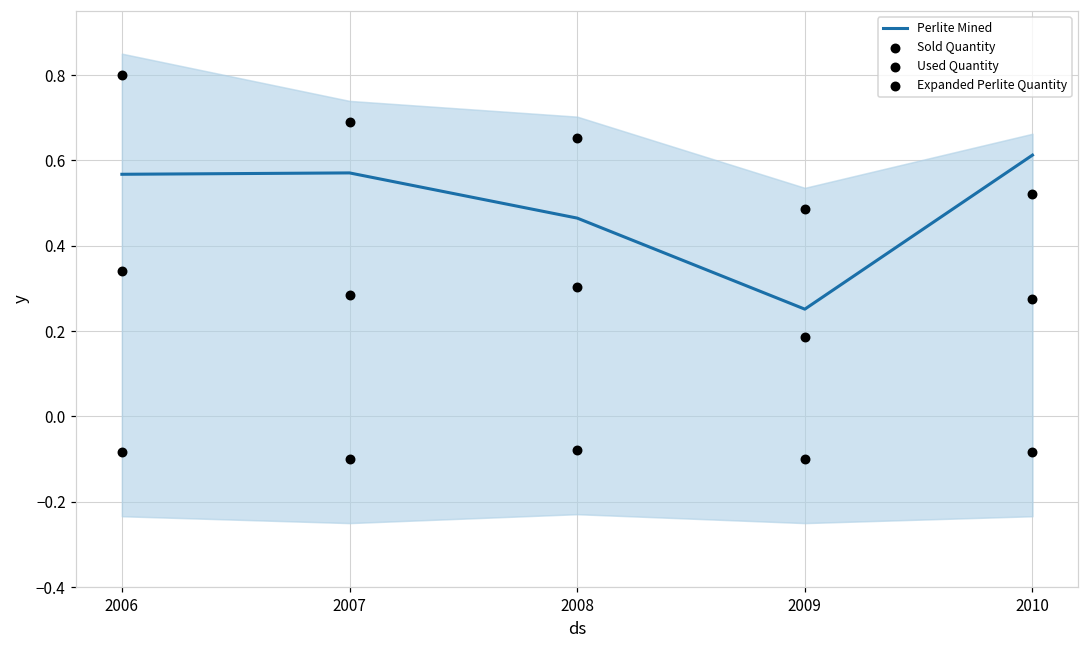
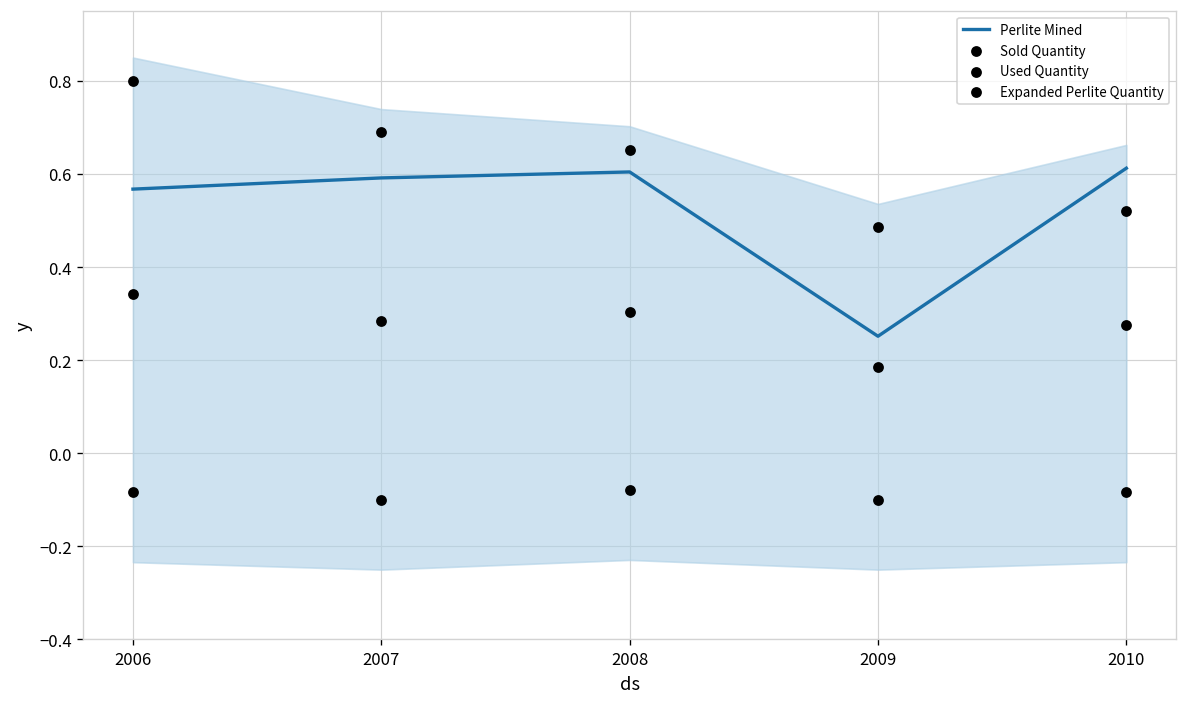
  {
    "Perlite Mined": {
      "2006": 0.57,
-     "2007": 0.57,
-     "2008": 0.46,
+     "2007": 0.59,
+     "2008": 0.60,
      "2009": 0.25,
      "2010": 0.61
    }
  }
